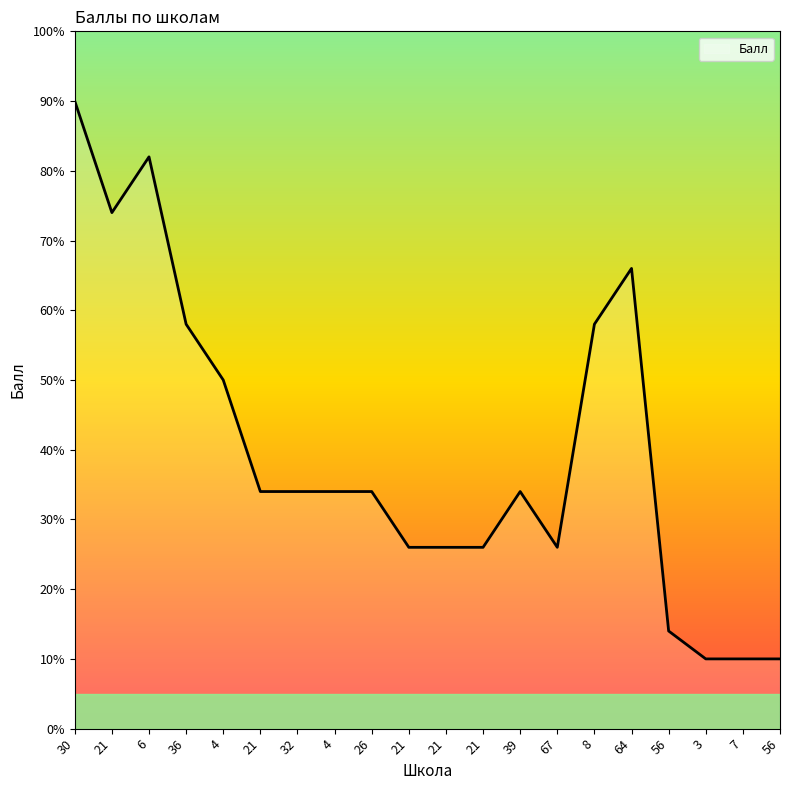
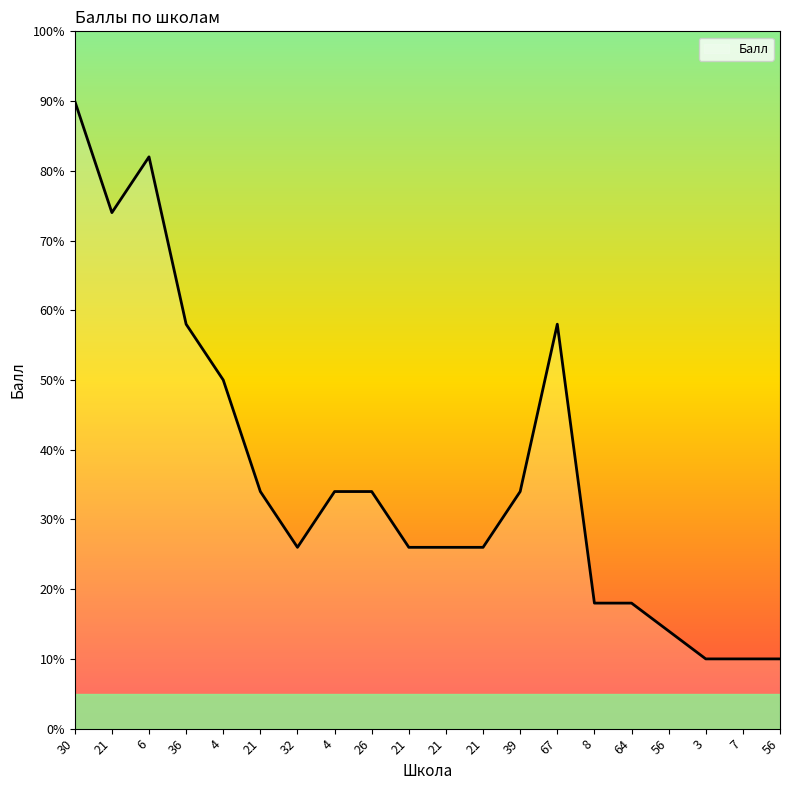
  {
    "30": "90%",
    "6": "82%",
    "36": "58%",
-   "32": "34%",
+   "32": "26%",
    "26": "34%",
    "39": "34%",
-   "67": "26%",
-   "8": "58%",
-   "64": "66%",
+   "67": "58%",
+   "8": "18%",
+   "64": "18%",
    "3": "10%",
    "7": "10%"
  }
